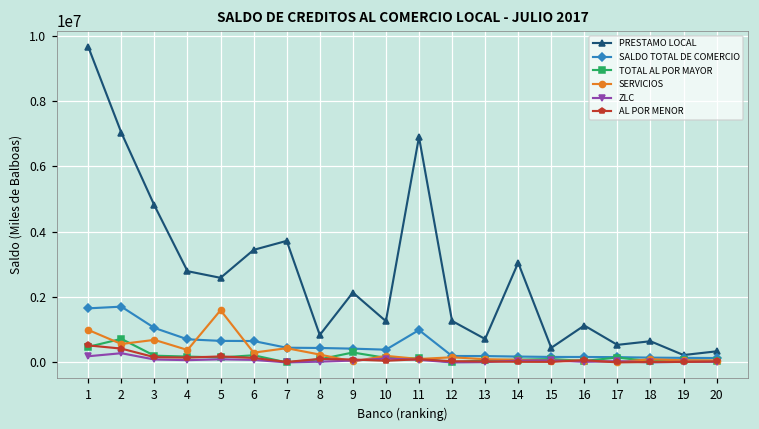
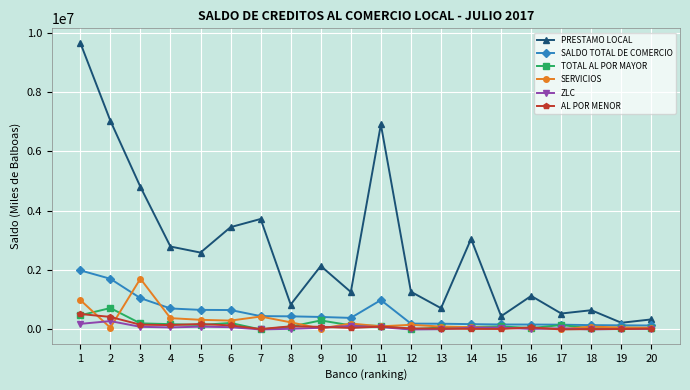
  {
    "PRESTAMO LOCAL": {
      "1": 9700000,
      "2": 7000000,
      "3": 4800000,
      "4": 2800000,
      "5": 2600000,
      "6": 3400000,
      "7": 3700000,
      "8": 800000,
      "9": 2100000,
      "10": 1300000,
      "11": 6900000,
      "12": 1300000,
      "13": 700000,
      "14": 3100000,
      "15": 400000,
      "16": 1100000,
      "17": 500000,
      "18": 600000,
      "20": 300000
    },
    "SALDO TOTAL DE COMERCIO": {
-     "1": 1700000,
+     "1": 2000000,
      "2": 1700000,
      "3": 1100000,
      "4": 700000,
      "5": 700000,
      "6": 700000,
      "8": 400000,
      "9": 400000,
      "10": 400000,
      "11": 1000000,
      "13": 200000,
      "14": 200000,
      "16": 200000
    },
    "TOTAL AL POR MAYOR": {
      "2": 700000,
      "9": 300000
    },
    "SERVICIOS": {
      "1": 1000000,
-     "2": 600000,
-     "3": 700000,
+     "2": 100000,
+     "3": 1700000,
      "4": 400000,
-     "5": 1600000,
+     "5": 300000,
      "8": 200000
    },
    "ZLC": {
      "1": 200000,
      "2": 300000
    },
    "AL POR MENOR": {
      "2": 400000
    }
  }
